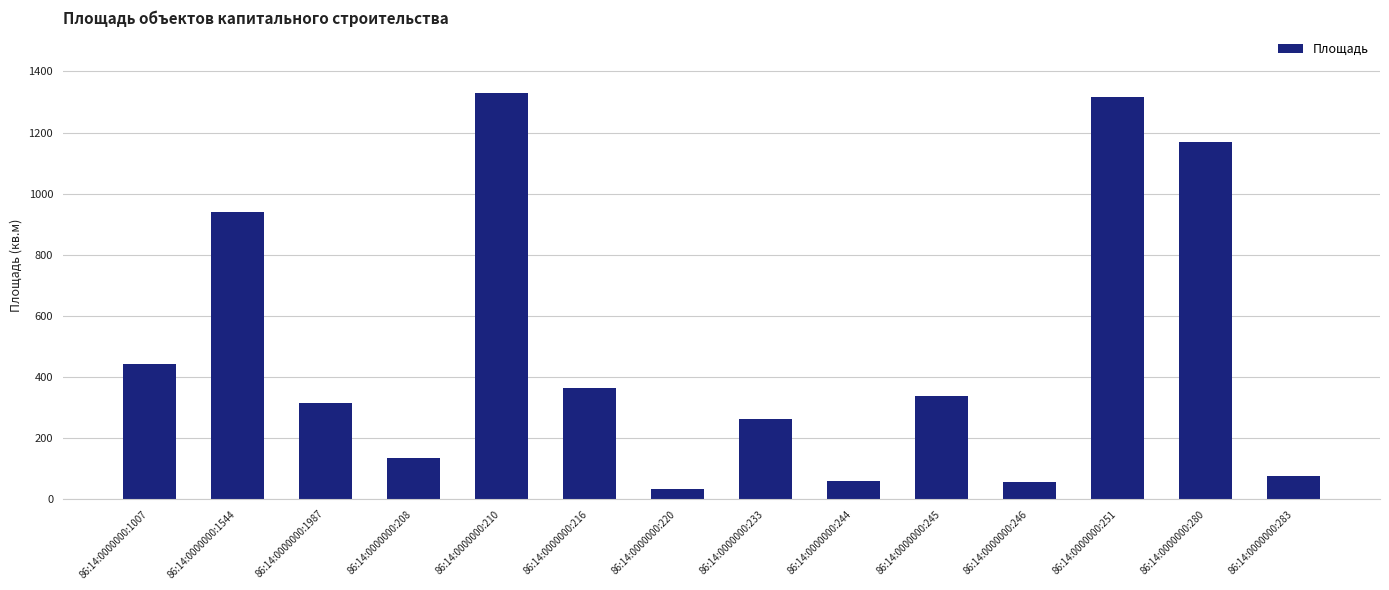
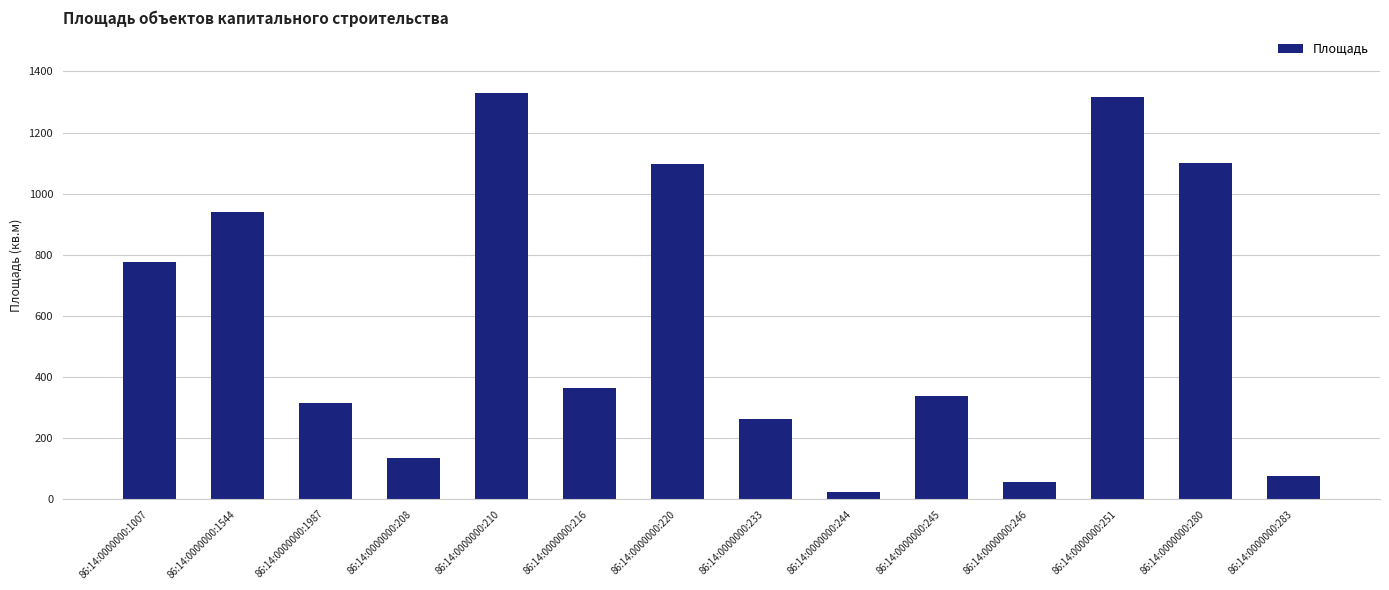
  {
-   "86:14:0000000:1007": 440,
+   "86:14:0000000:1007": 780,
    "86:14:0000000:1544": 940,
    "86:14:0000000:1987": 310,
    "86:14:0000000:208": 140,
    "86:14:0000000:210": 1330,
    "86:14:0000000:216": 360,
-   "86:14:0000000:220": 30,
+   "86:14:0000000:220": 1100,
    "86:14:0000000:233": 260,
-   "86:14:0000000:244": 60,
+   "86:14:0000000:244": 20,
    "86:14:0000000:245": 340,
    "86:14:0000000:246": 60,
    "86:14:0000000:251": 1320,
-   "86:14:0000000:280": 1170,
+   "86:14:0000000:280": 1100,
    "86:14:0000000:283": 70
  }
